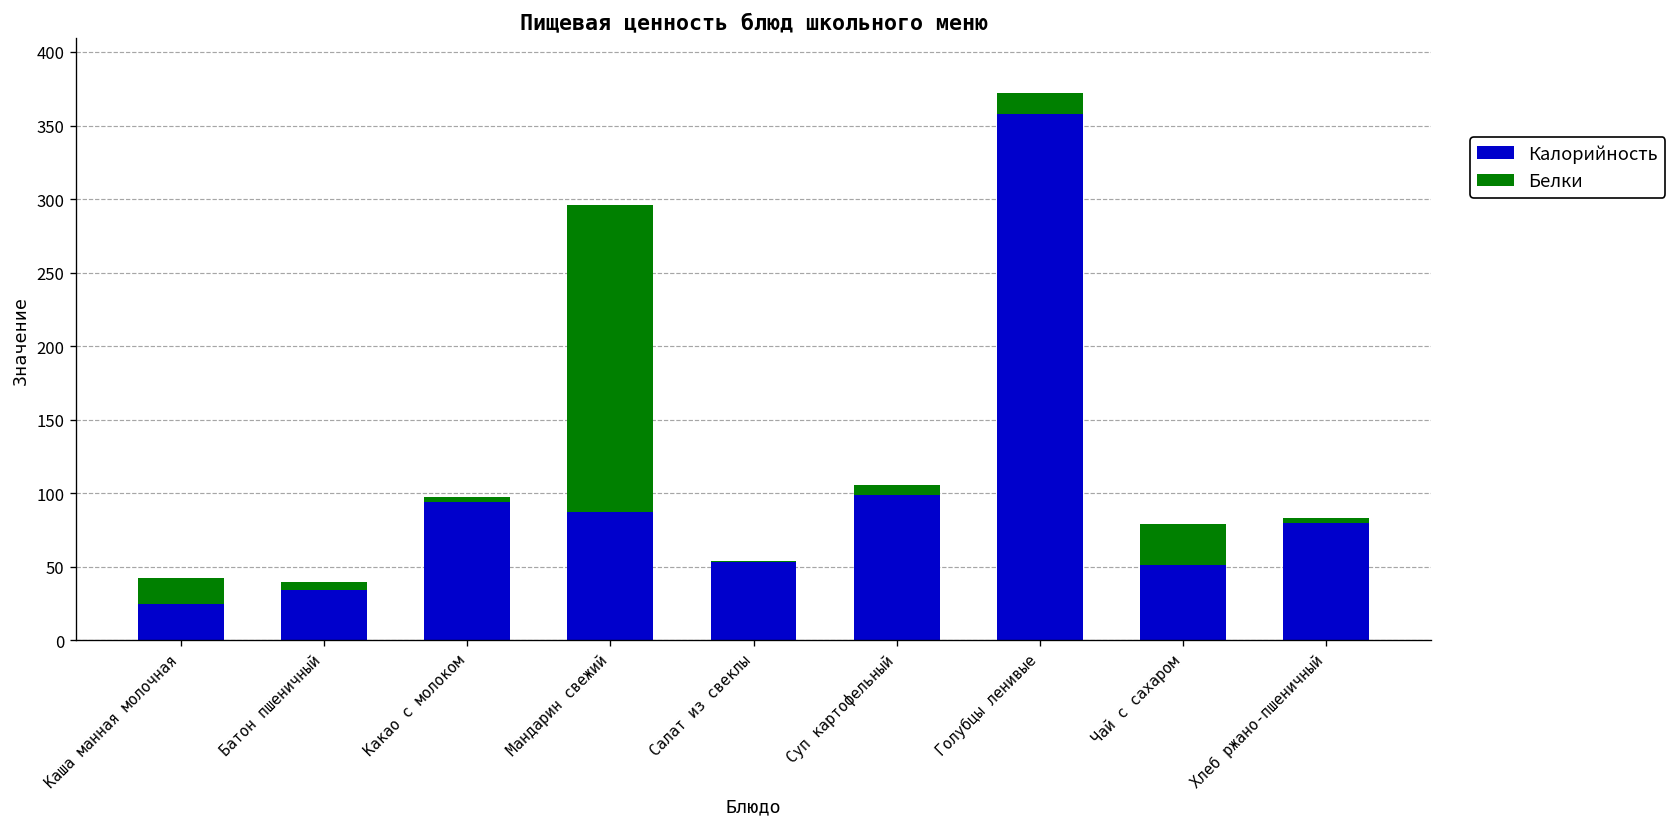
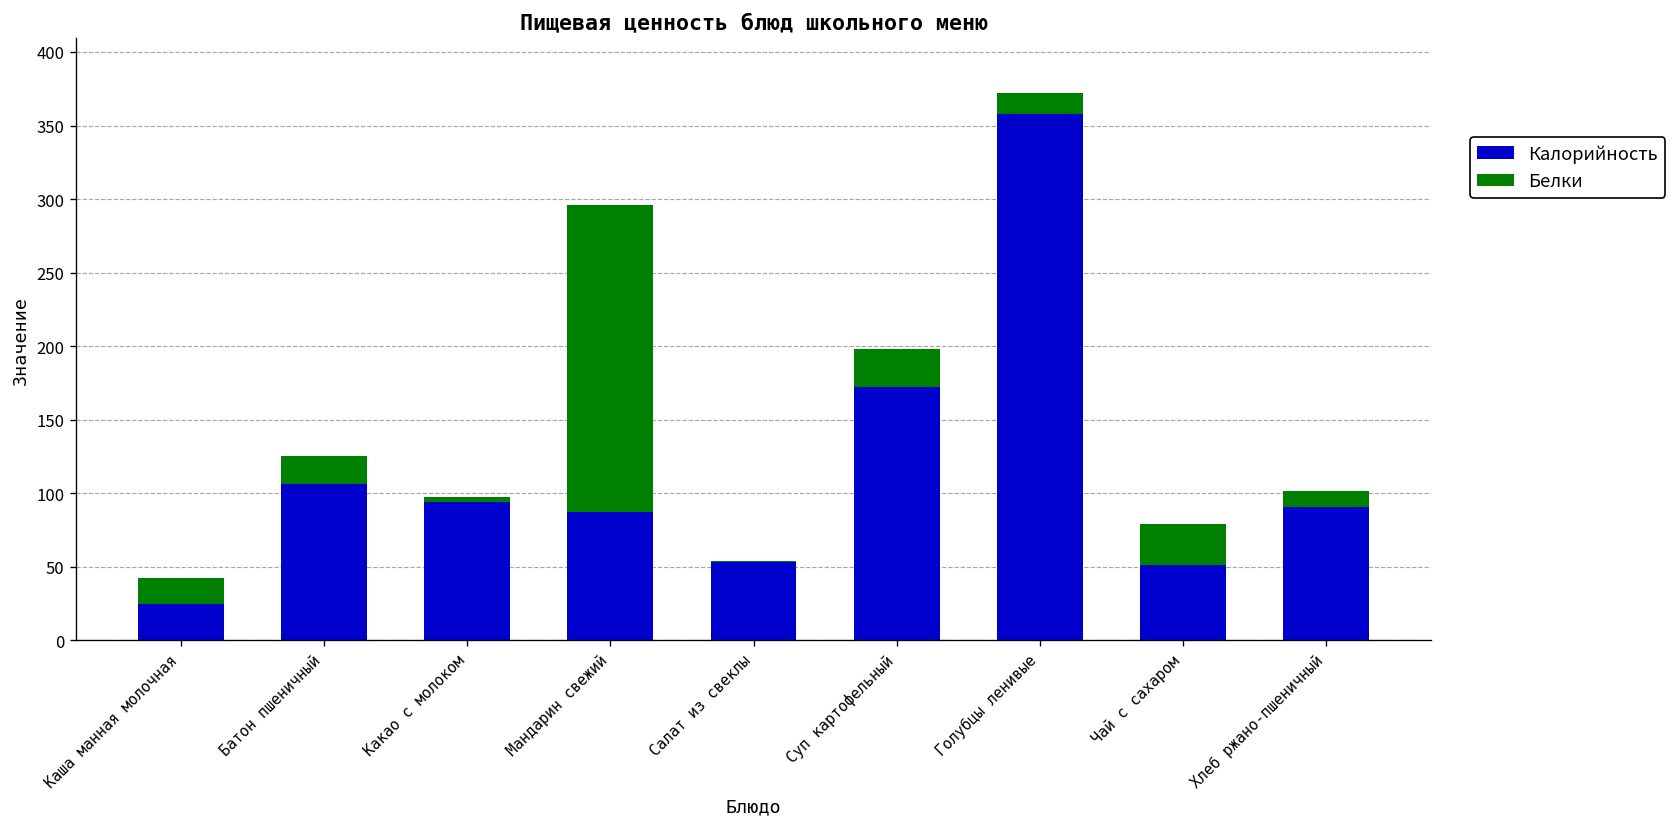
  {
    "Калорийность": {
      "Каша манная молочная": 25,
-     "Батон пшеничный": 34,
+     "Батон пшеничный": 106,
      "Какао с молоком": 94,
      "Мандарин свежий": 87,
      "Салат из свеклы": 53,
-     "Суп картофельный": 99,
+     "Суп картофельный": 172,
      "Голубцы ленивые": 358,
      "Чай с сахаром": 51,
-     "Хлеб ржано-пшеничный": 80
+     "Хлеб ржано-пшеничный": 91
    },
    "Белки": {
      "Каша манная молочная": 18,
-     "Батон пшеничный": 6,
+     "Батон пшеничный": 19,
      "Какао с молоком": 3,
      "Мандарин свежий": 209,
-     "Суп картофельный": 6,
+     "Суп картофельный": 26,
      "Голубцы ленивые": 14,
      "Чай с сахаром": 28,
-     "Хлеб ржано-пшеничный": 3
+     "Хлеб ржано-пшеничный": 10
    }
  }
